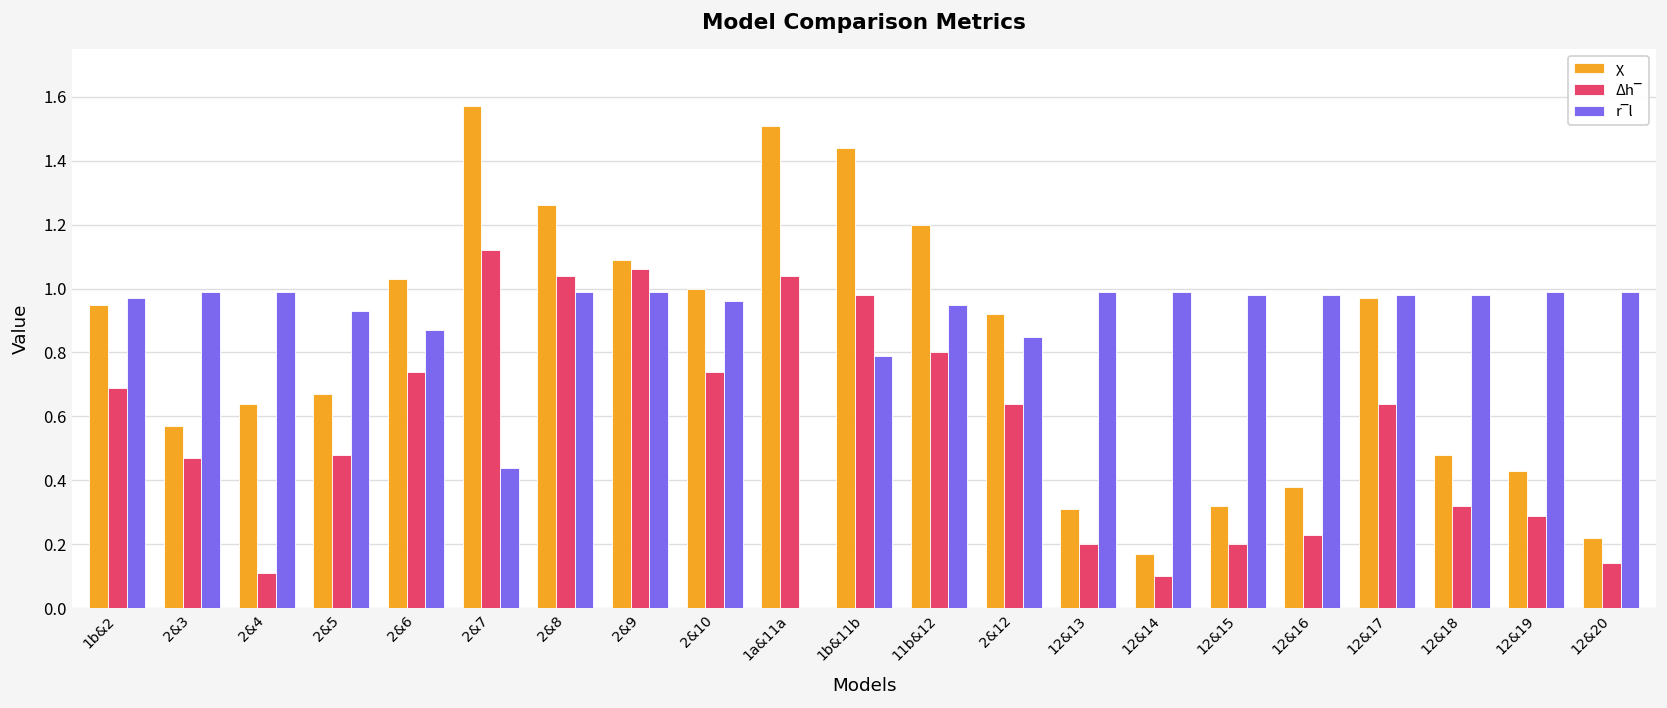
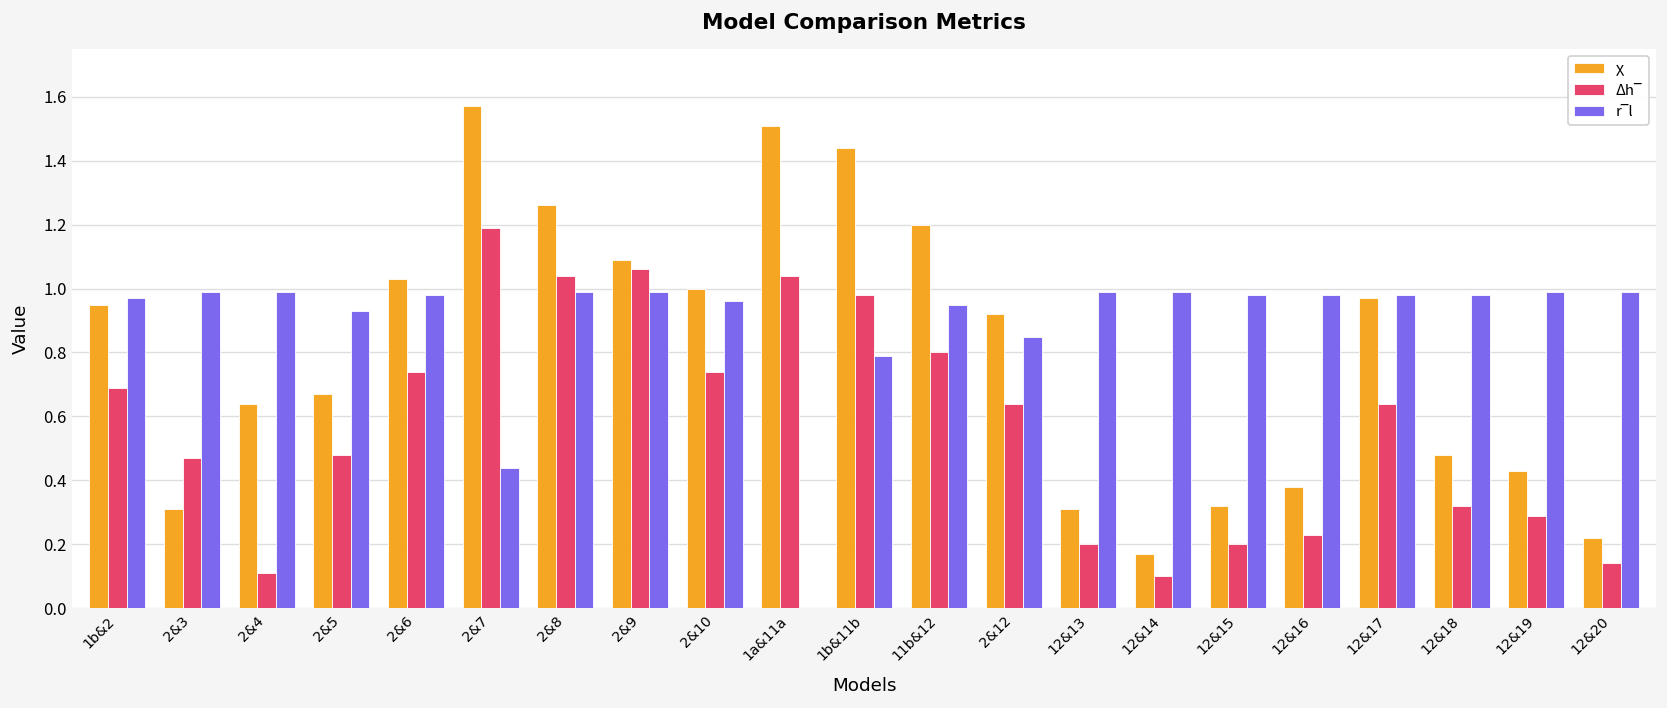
  {
    "χ": {
      "1b&2": 0.95,
-     "2&3": 0.57,
+     "2&3": 0.31,
      "2&4": 0.64,
      "2&5": 0.67,
      "2&6": 1.03,
      "2&7": 1.57,
      "2&8": 1.26,
      "2&9": 1.09,
      "2&10": 1.00,
      "1a&11a": 1.51,
      "1b&11b": 1.44,
      "11b&12": 1.20,
      "2&12": 0.92,
      "12&13": 0.31,
      "12&14": 0.17,
      "12&15": 0.32,
      "12&16": 0.38,
      "12&17": 0.97,
      "12&18": 0.48,
      "12&19": 0.43,
      "12&20": 0.22
    },
    "Δh‾": {
      "1b&2": 0.69,
      "2&3": 0.47,
      "2&4": 0.11,
      "2&5": 0.48,
      "2&6": 0.74,
-     "2&7": 1.12,
+     "2&7": 1.19,
      "2&8": 1.04,
      "2&9": 1.06,
      "2&10": 0.74,
      "1a&11a": 1.04,
      "1b&11b": 0.98,
      "11b&12": 0.80,
      "2&12": 0.64,
      "12&13": 0.20,
      "12&14": 0.10,
      "12&15": 0.20,
      "12&16": 0.23,
      "12&17": 0.64,
      "12&18": 0.32,
      "12&19": 0.29,
      "12&20": 0.14
    },
    "r‾l": {
      "1b&2": 0.97,
      "2&3": 0.99,
      "2&4": 0.99,
      "2&5": 0.93,
-     "2&6": 0.87,
+     "2&6": 0.98,
      "2&7": 0.44,
      "2&8": 0.99,
      "2&9": 0.99,
      "2&10": 0.96,
      "1a&11a": 0.00,
      "1b&11b": 0.79,
      "11b&12": 0.95,
      "2&12": 0.85,
      "12&13": 0.99,
      "12&14": 0.99,
      "12&15": 0.98,
      "12&16": 0.98,
      "12&17": 0.98,
      "12&18": 0.98,
      "12&19": 0.99,
      "12&20": 0.99
    }
  }
